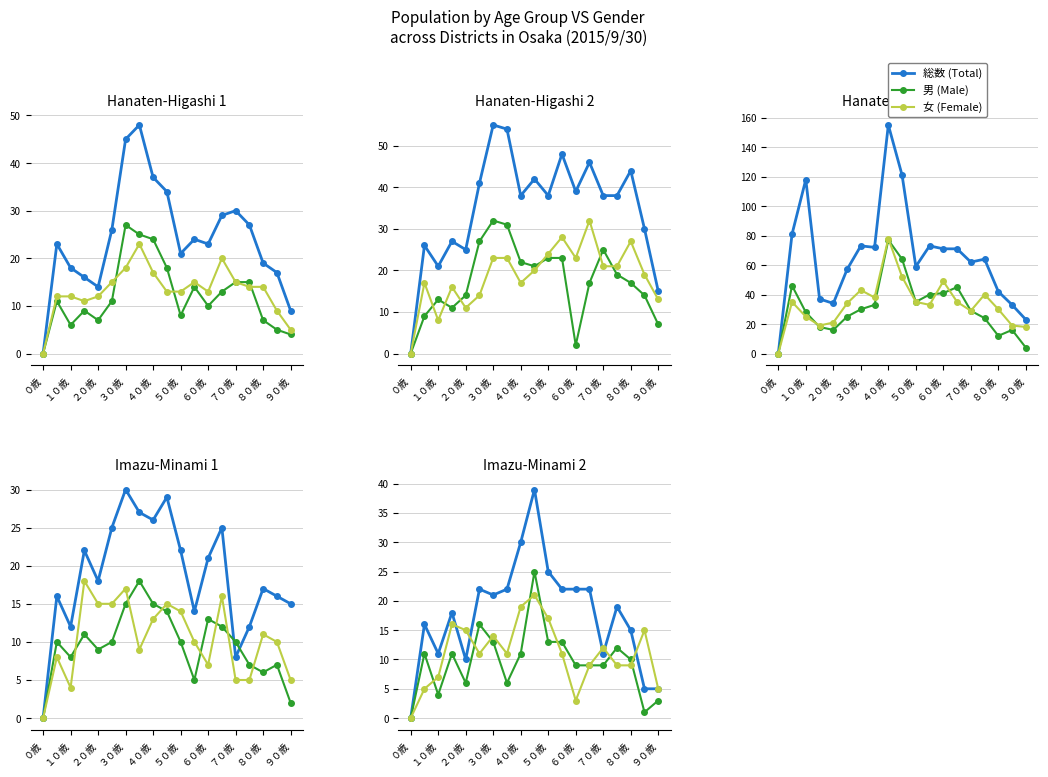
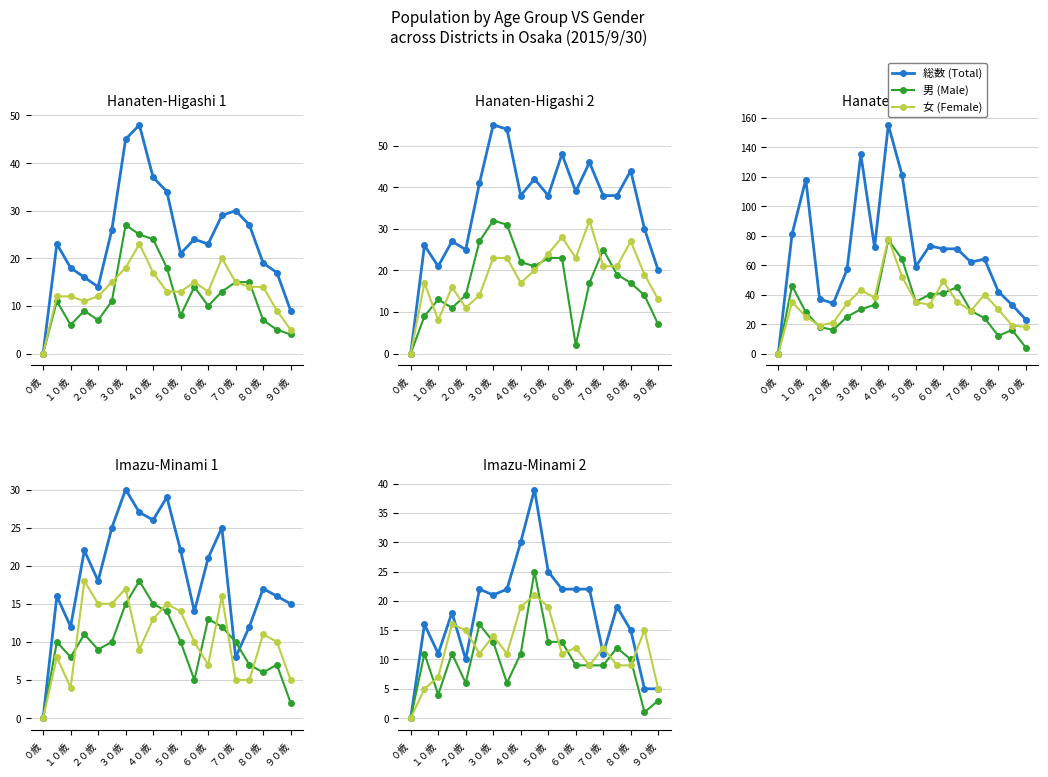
  {
    "Hanaten-Higashi 1": {
      "総数 (Total)": {
        "１０歳": 18,
        "２０歳": 14,
        "３０歳": 45,
        "４０歳": 37,
        "５０歳": 21,
        "６０歳": 23,
        "７０歳": 30,
        "８０歳": 19,
        "９０歳": 9
      },
      "男 (Male)": {
        "１０歳": 6,
        "２０歳": 7,
        "３０歳": 27,
        "４０歳": 24,
        "５０歳": 8,
        "６０歳": 10,
        "８０歳": 7,
        "９０歳": 4
      },
      "女 (Female)": {
        "１０歳": 12,
        "２０歳": 12,
        "３０歳": 18,
        "４０歳": 17,
        "５０歳": 13,
        "６０歳": 13,
        "８０歳": 14,
        "９０歳": 5
      }
    },
    "Hanaten-Higashi 2": {
      "総数 (Total)": {
        "１０歳": 21,
        "２０歳": 25,
        "３０歳": 55,
        "４０歳": 38,
        "５０歳": 38,
        "６０歳": 39,
        "７０歳": 38,
        "８０歳": 44,
-       "９０歳": 15
+       "９０歳": 20
      },
      "男 (Male)": {
        "１０歳": 13,
        "２０歳": 14,
        "３０歳": 32,
        "４０歳": 22,
        "５０歳": 23,
        "６０歳": 2,
        "７０歳": 25,
        "８０歳": 17,
        "９０歳": 7
      },
      "女 (Female)": {
        "１０歳": 8,
        "２０歳": 11,
        "３０歳": 23,
        "４０歳": 17,
        "５０歳": 24,
        "６０歳": 23,
        "７０歳": 21,
        "８０歳": 27,
        "９０歳": 13
      }
    },
    "Hanaten-Higashi 3": {
      "総数 (Total)": {
        "１０歳": 118,
        "２０歳": 34,
-       "３０歳": 73,
+       "３０歳": 135,
        "４０歳": 155,
        "５０歳": 59,
        "６０歳": 71,
        "７０歳": 62,
        "８０歳": 42,
        "９０歳": 23
      },
      "男 (Male)": {
        "１０歳": 28,
        "２０歳": 16,
        "３０歳": 30,
        "６０歳": 41,
        "８０歳": 12,
        "９０歳": 4
      },
      "女 (Female)": {
        "１０歳": 25,
        "２０歳": 21,
        "３０歳": 43,
        "６０歳": 49,
        "８０歳": 30,
        "９０歳": 18
      }
    },
    "Imazu-Minami 1": {
      "総数 (Total)": {
        "１０歳": 12,
        "２０歳": 18,
        "３０歳": 30,
        "４０歳": 26,
        "５０歳": 22,
        "６０歳": 21,
        "７０歳": 8,
        "８０歳": 17,
        "９０歳": 15
      },
      "男 (Male)": {
        "１０歳": 8,
        "２０歳": 9,
        "３０歳": 15,
        "４０歳": 15,
        "５０歳": 10,
        "６０歳": 13,
        "７０歳": 10,
        "８０歳": 6,
        "９０歳": 2
      },
      "女 (Female)": {
        "１０歳": 4,
        "２０歳": 15,
        "３０歳": 17,
        "４０歳": 13,
        "５０歳": 14,
        "６０歳": 7,
        "７０歳": 5,
        "８０歳": 11,
        "９０歳": 5
      }
    },
    "Imazu-Minami 2": {
      "総数 (Total)": {
        "１０歳": 11,
        "２０歳": 10,
        "３０歳": 21,
        "４０歳": 30,
        "５０歳": 25,
        "６０歳": 22,
        "７０歳": 11,
        "８０歳": 15
      },
      "男 (Male)": {
        "１０歳": 4,
        "２０歳": 6,
        "３０歳": 13,
        "４０歳": 11,
        "５０歳": 13,
        "６０歳": 9,
        "７０歳": 9,
        "８０歳": 10,
        "９０歳": 3
      },
      "女 (Female)": {
        "１０歳": 7,
        "２０歳": 15,
        "３０歳": 14,
        "４０歳": 19,
-       "５０歳": 17,
-       "６０歳": 3,
+       "５０歳": 19,
+       "６０歳": 12,
        "７０歳": 12,
        "８０歳": 9
      }
    }
  }
